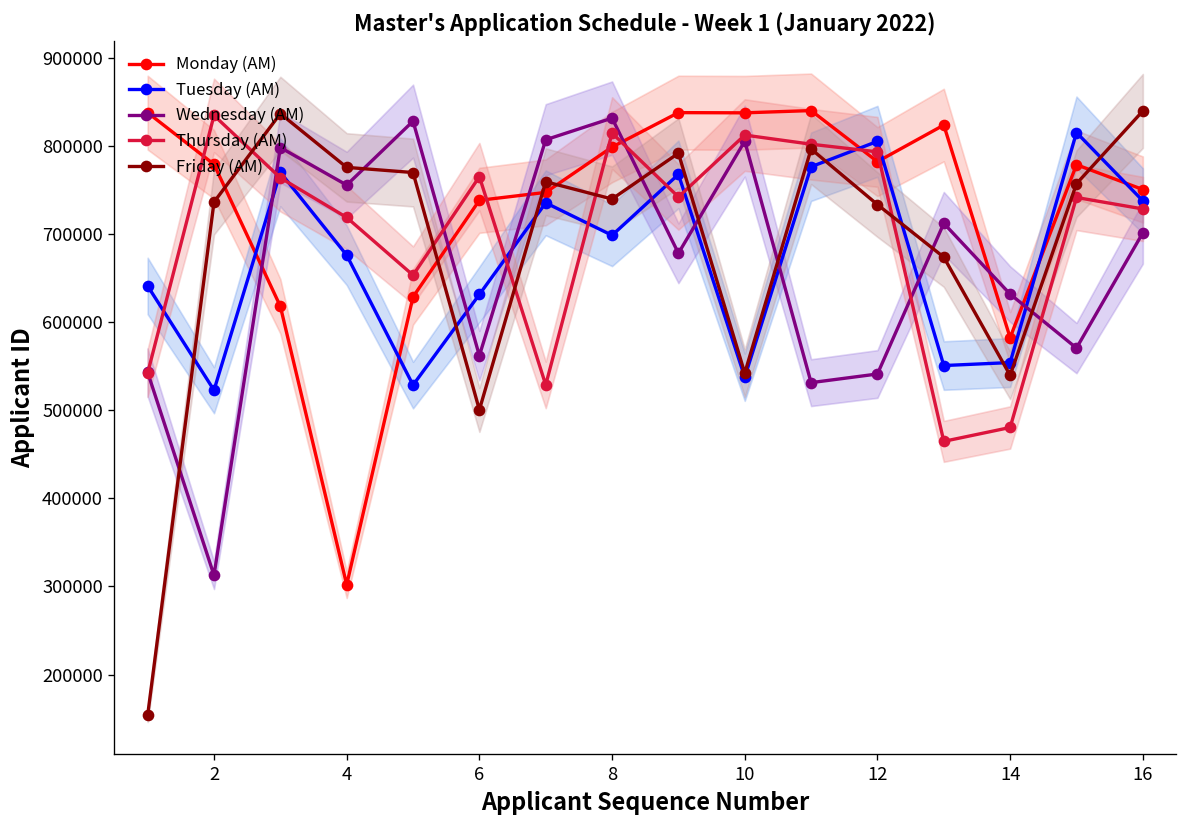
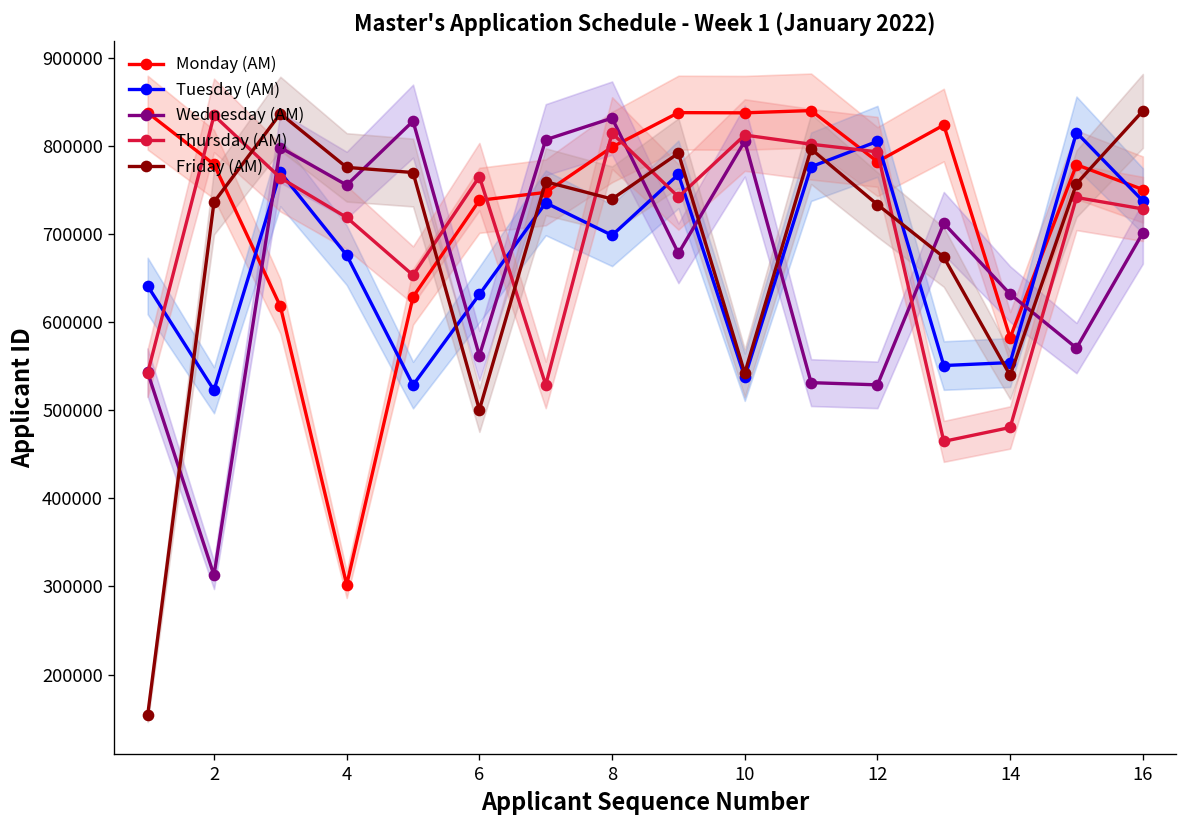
  {
    "Monday (AM)": {
      "2": 780000,
      "4": 300000,
      "6": 740000,
      "8": 800000,
      "10": 840000,
      "12": 780000,
      "16": 750000
    },
    "Tuesday (AM)": {
      "2": 520000,
      "4": 680000,
      "6": 630000,
      "8": 700000,
      "10": 540000,
      "12": 810000,
      "14": 550000
    },
    "Wednesday (AM)": {
      "2": 310000,
      "6": 560000,
      "8": 830000,
      "10": 810000,
-     "12": 540000,
+     "12": 530000,
      "14": 630000,
      "16": 700000
    },
    "Thursday (AM)": {
      "2": 840000,
      "4": 720000,
      "6": 770000,
      "8": 820000,
      "10": 810000,
      "12": 790000,
      "14": 480000,
      "16": 730000
    },
    "Friday (AM)": {
      "2": 740000,
      "4": 780000,
      "6": 500000,
      "8": 740000,
      "10": 540000,
      "12": 730000,
      "14": 540000,
      "16": 840000
    }
  }
